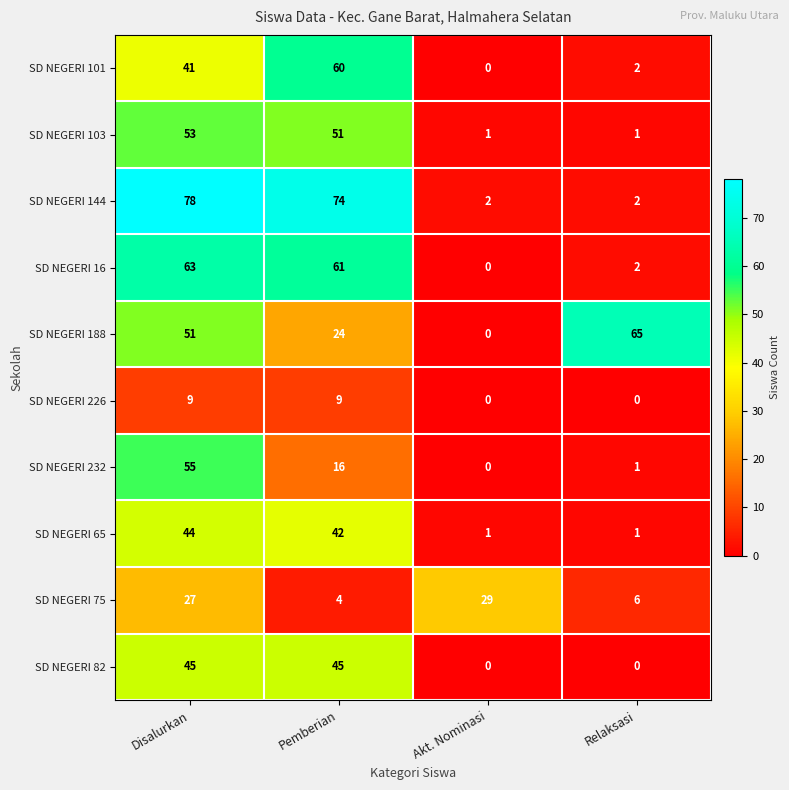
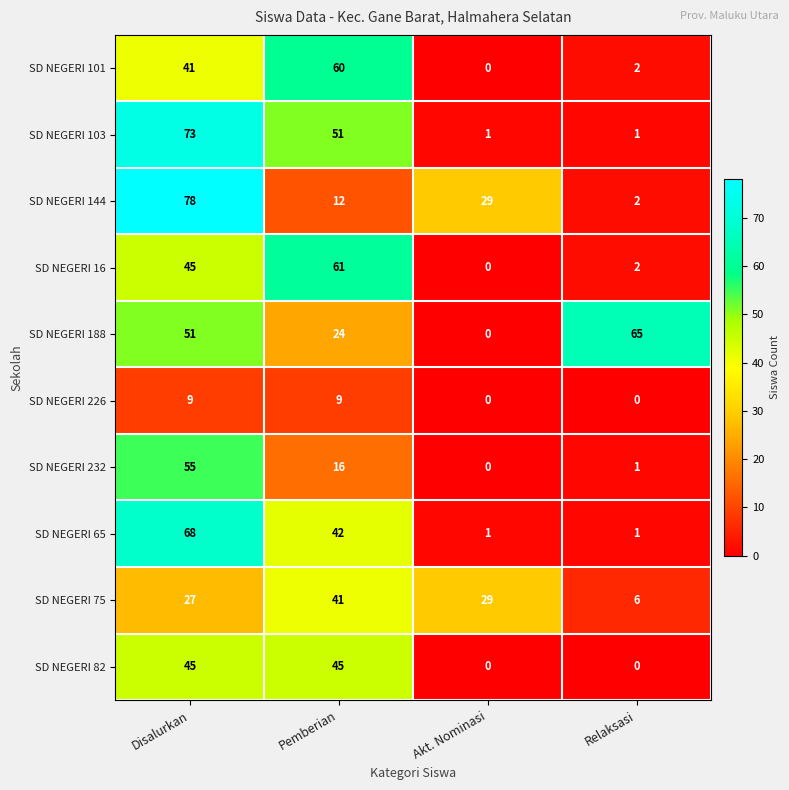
  {
    "SD NEGERI 101": {
      "Disalurkan": 41,
      "Pemberian": 60,
      "Akt. Nominasi": 0,
      "Relaksasi": 2
    },
    "SD NEGERI 103": {
-     "Disalurkan": 53,
+     "Disalurkan": 73,
      "Pemberian": 51,
      "Akt. Nominasi": 1,
      "Relaksasi": 1
    },
    "SD NEGERI 144": {
      "Disalurkan": 78,
-     "Pemberian": 74,
-     "Akt. Nominasi": 2,
+     "Pemberian": 12,
+     "Akt. Nominasi": 29,
      "Relaksasi": 2
    },
    "SD NEGERI 16": {
-     "Disalurkan": 63,
+     "Disalurkan": 45,
      "Pemberian": 61,
      "Akt. Nominasi": 0,
      "Relaksasi": 2
    },
    "SD NEGERI 188": {
      "Disalurkan": 51,
      "Pemberian": 24,
      "Akt. Nominasi": 0,
      "Relaksasi": 65
    },
    "SD NEGERI 226": {
      "Disalurkan": 9,
      "Pemberian": 9,
      "Akt. Nominasi": 0,
      "Relaksasi": 0
    },
    "SD NEGERI 232": {
      "Disalurkan": 55,
      "Pemberian": 16,
      "Akt. Nominasi": 0,
      "Relaksasi": 1
    },
    "SD NEGERI 65": {
-     "Disalurkan": 44,
+     "Disalurkan": 68,
      "Pemberian": 42,
      "Akt. Nominasi": 1,
      "Relaksasi": 1
    },
    "SD NEGERI 75": {
      "Disalurkan": 27,
-     "Pemberian": 4,
+     "Pemberian": 41,
      "Akt. Nominasi": 29,
      "Relaksasi": 6
    },
    "SD NEGERI 82": {
      "Disalurkan": 45,
      "Pemberian": 45,
      "Akt. Nominasi": 0,
      "Relaksasi": 0
    }
  }
